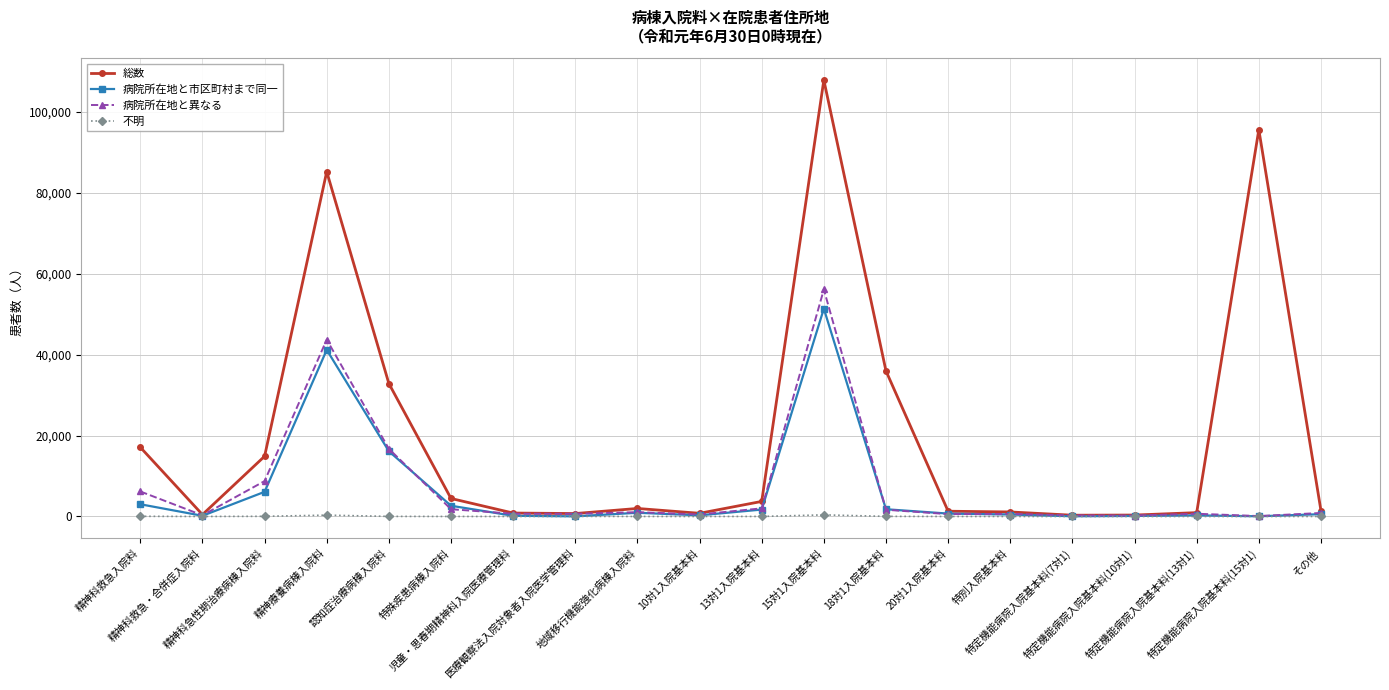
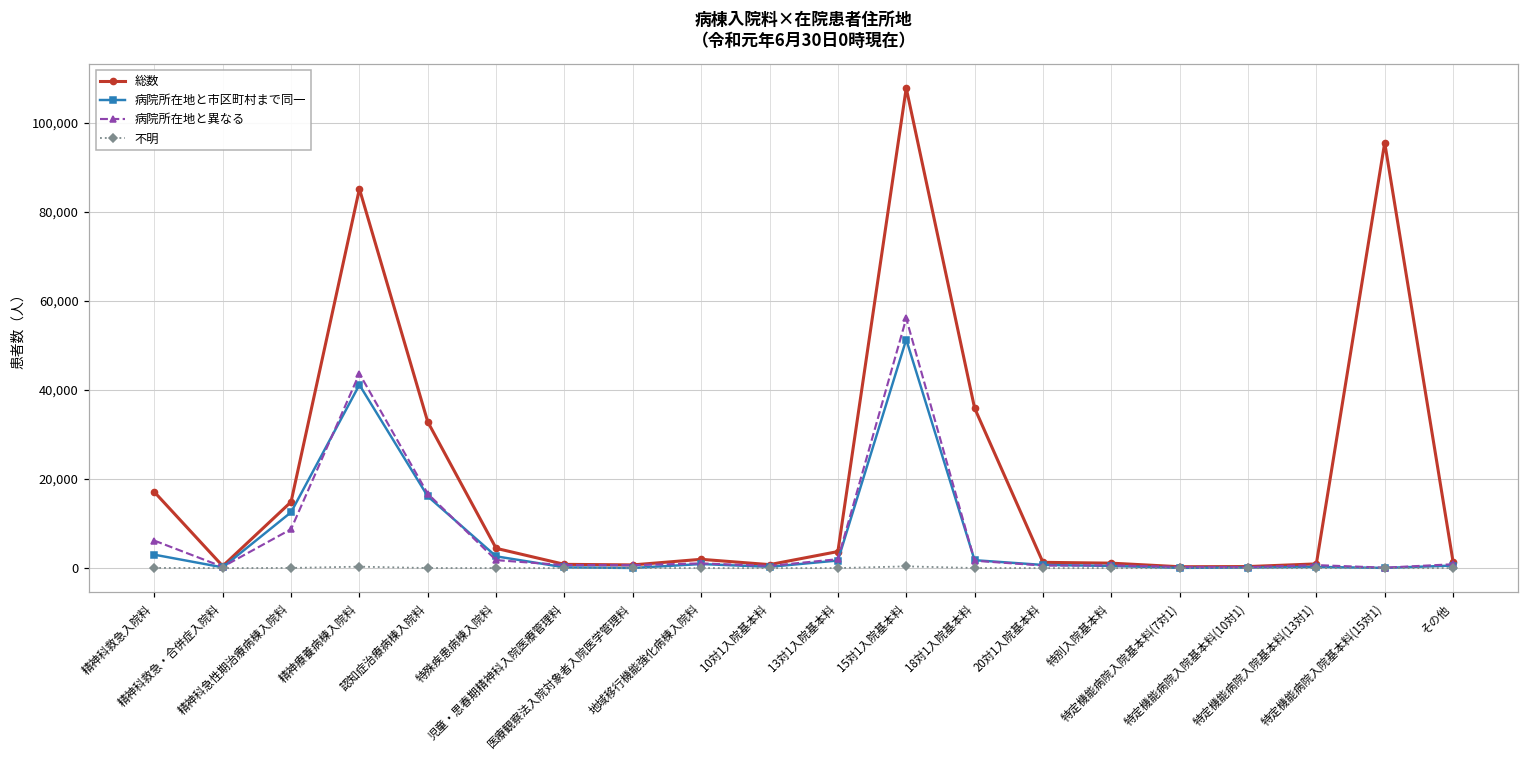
  {
    "総数": {
      "精神科救急入院料": "17,000",
      "精神科急性期治療病棟入院料": "15,000",
      "精神療養病棟入院料": "85,000",
      "認知症治療病棟入院料": "33,000",
      "特殊疾患病棟入院料": "4,000",
      "地域移行機能強化病棟入院料": "2,000",
      "13対1入院基本料": "4,000",
      "15対1入院基本料": "108,000",
      "18対1入院基本料": "36,000",
      "特定機能病院入院基本料(15対1)": "96,000"
    },
    "病院所在地と市区町村まで同一": {
      "精神科救急入院料": "3,000",
-     "精神科急性期治療病棟入院料": "6,000",
+     "精神科急性期治療病棟入院料": "13,000",
      "精神療養病棟入院料": "41,000",
      "特殊疾患病棟入院料": "3,000",
      "15対1入院基本料": "51,000"
    },
    "病院所在地と異なる": {
      "精神科救急入院料": "6,000",
      "精神科急性期治療病棟入院料": "9,000",
      "精神療養病棟入院料": "44,000",
      "特殊疾患病棟入院料": "2,000",
      "15対1入院基本料": "56,000"
    },
    "不明": {
      "精神科救急入院料": "0",
      "精神科急性期治療病棟入院料": "0",
      "精神療養病棟入院料": "0",
      "認知症治療病棟入院料": "0",
      "特殊疾患病棟入院料": "0",
      "地域移行機能強化病棟入院料": "0",
      "13対1入院基本料": "0",
      "15対1入院基本料": "0",
      "18対1入院基本料": "0"
    }
  }
